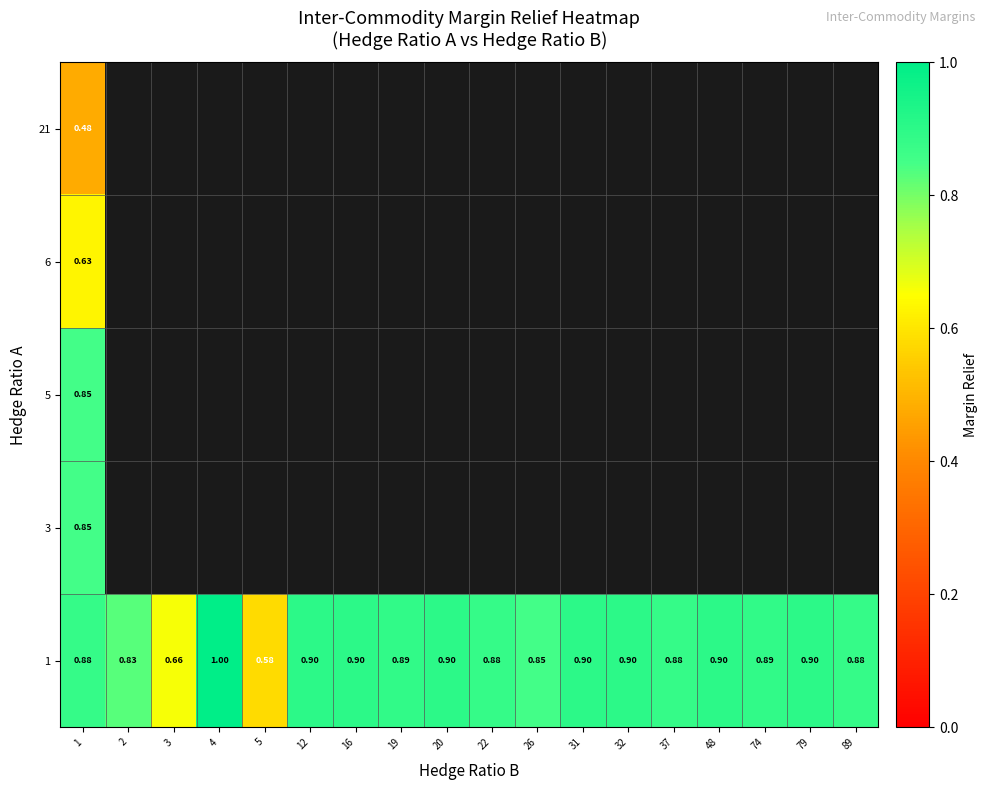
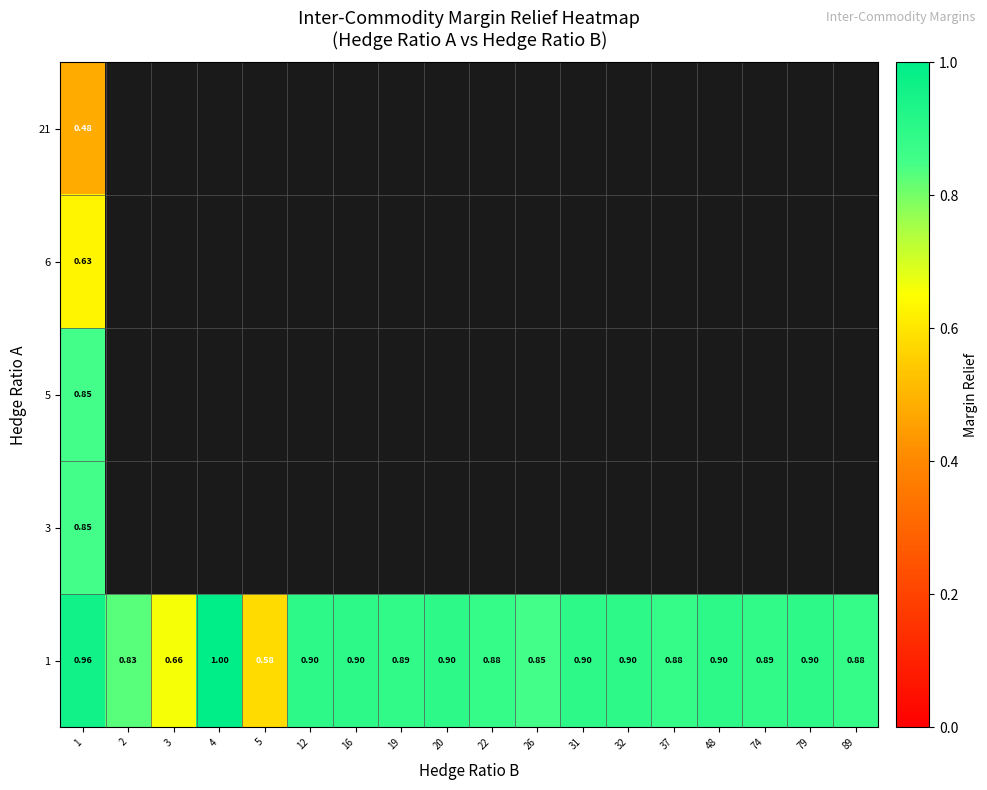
  {
    "21": {
      "1": 0.48
    },
    "6": {
      "1": 0.63
    },
    "5": {
      "1": 0.85
    },
    "3": {
      "1": 0.85
    },
    "1": {
-     "1": 0.88,
+     "1": 0.96,
      "2": 0.83,
      "3": 0.66,
      "4": 1.00,
      "5": 0.58,
      "12": 0.90,
      "16": 0.90,
      "19": 0.89,
      "20": 0.90,
      "22": 0.88,
      "26": 0.85,
      "31": 0.90,
      "32": 0.90,
      "37": 0.88,
      "48": 0.90,
      "74": 0.89,
      "79": 0.90,
      "89": 0.88
    }
  }
